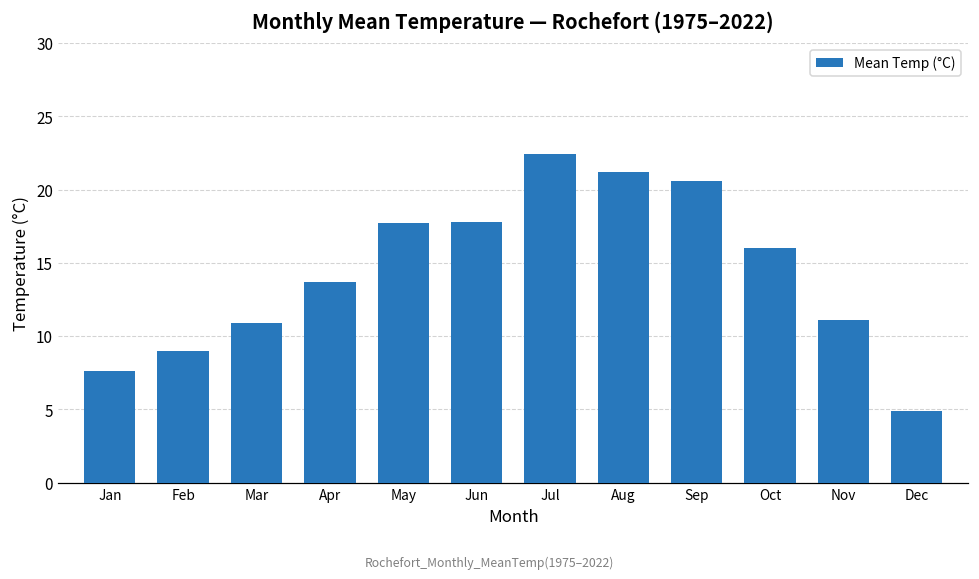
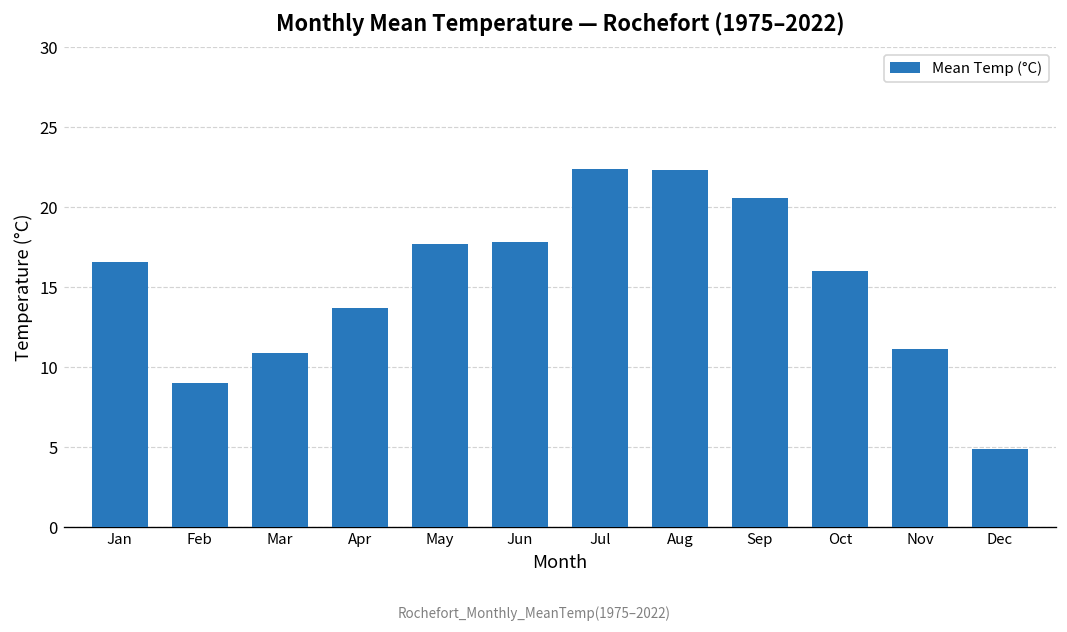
  {
-   "Jan": 7.6,
+   "Jan": 16.6,
    "Feb": 9.0,
    "Mar": 10.9,
    "Apr": 13.7,
    "May": 17.7,
    "Jun": 17.8,
    "Jul": 22.4,
-   "Aug": 21.2,
+   "Aug": 22.3,
    "Sep": 20.6,
    "Oct": 16.0,
    "Nov": 11.1,
    "Dec": 4.9
  }
